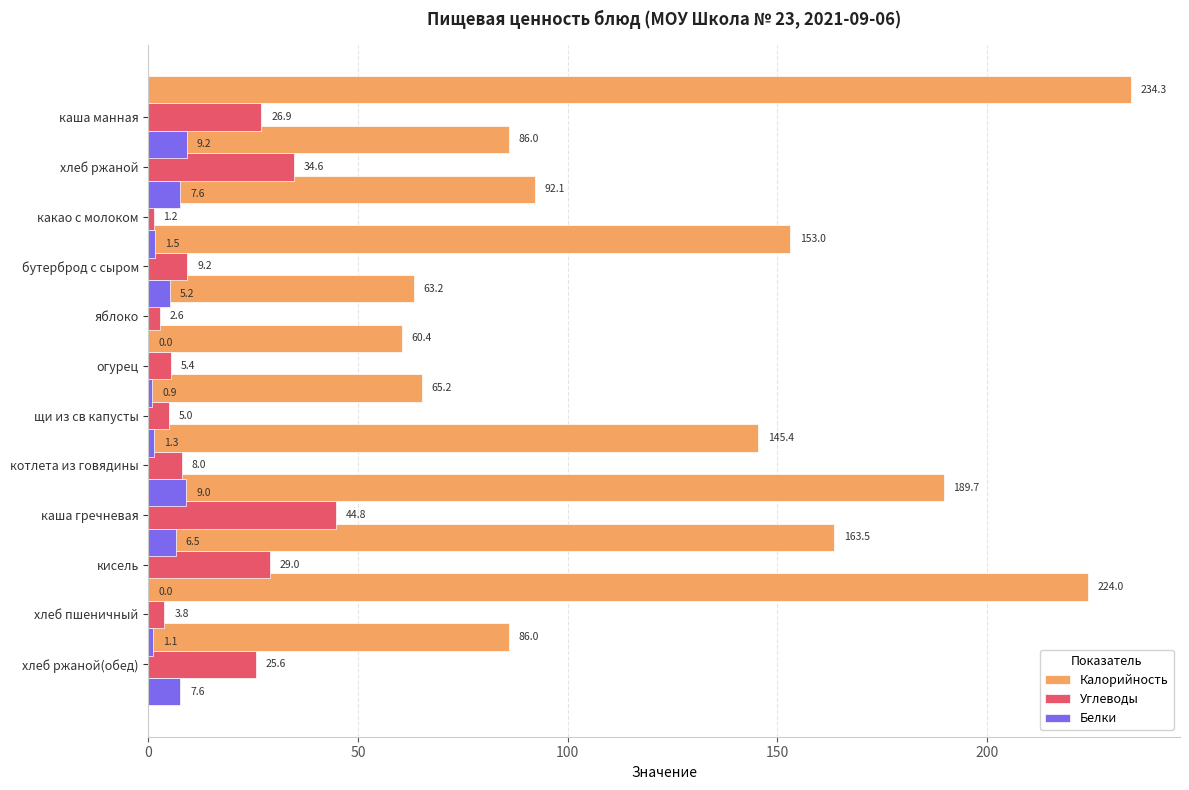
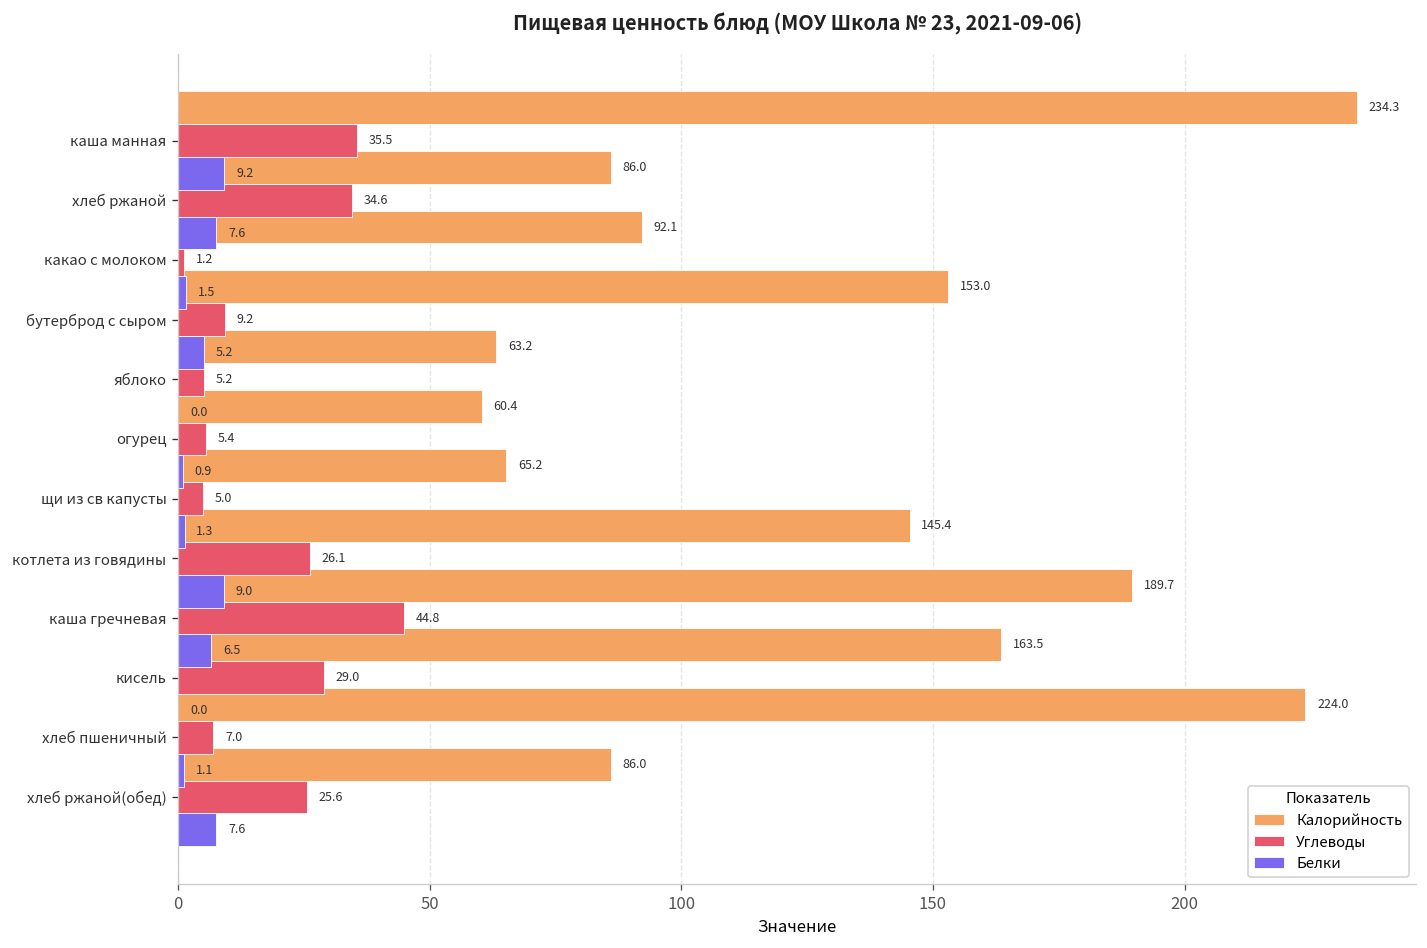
  {
    "Углеводы": {
-     "каша манная": 26.9,
+     "каша манная": 35.5,
      "хлеб ржаной": 34.6,
      "какао с молоком": 1.2,
      "бутерброд с сыром": 9.2,
-     "яблоко": 2.6,
+     "яблоко": 5.2,
      "огурец": 5.4,
      "щи из св капусты": 5.0,
-     "котлета из говядины": 8.0,
+     "котлета из говядины": 26.1,
      "каша гречневая": 44.8,
      "кисель": 29.0,
-     "хлеб пшеничный": 3.8,
+     "хлеб пшеничный": 7.0,
      "хлеб ржаной(обед)": 25.6
    }
  }
